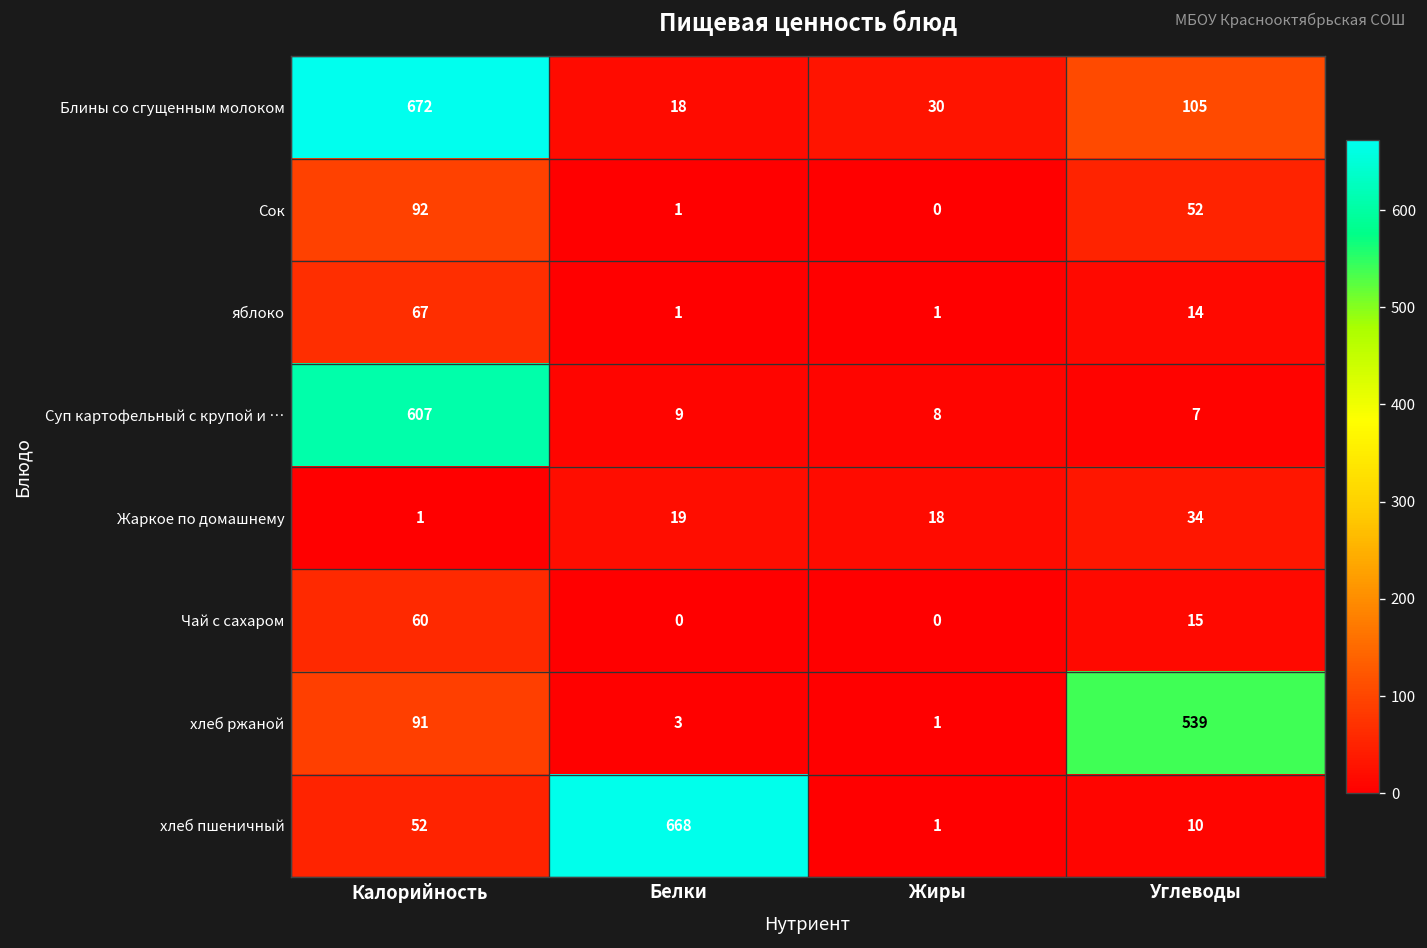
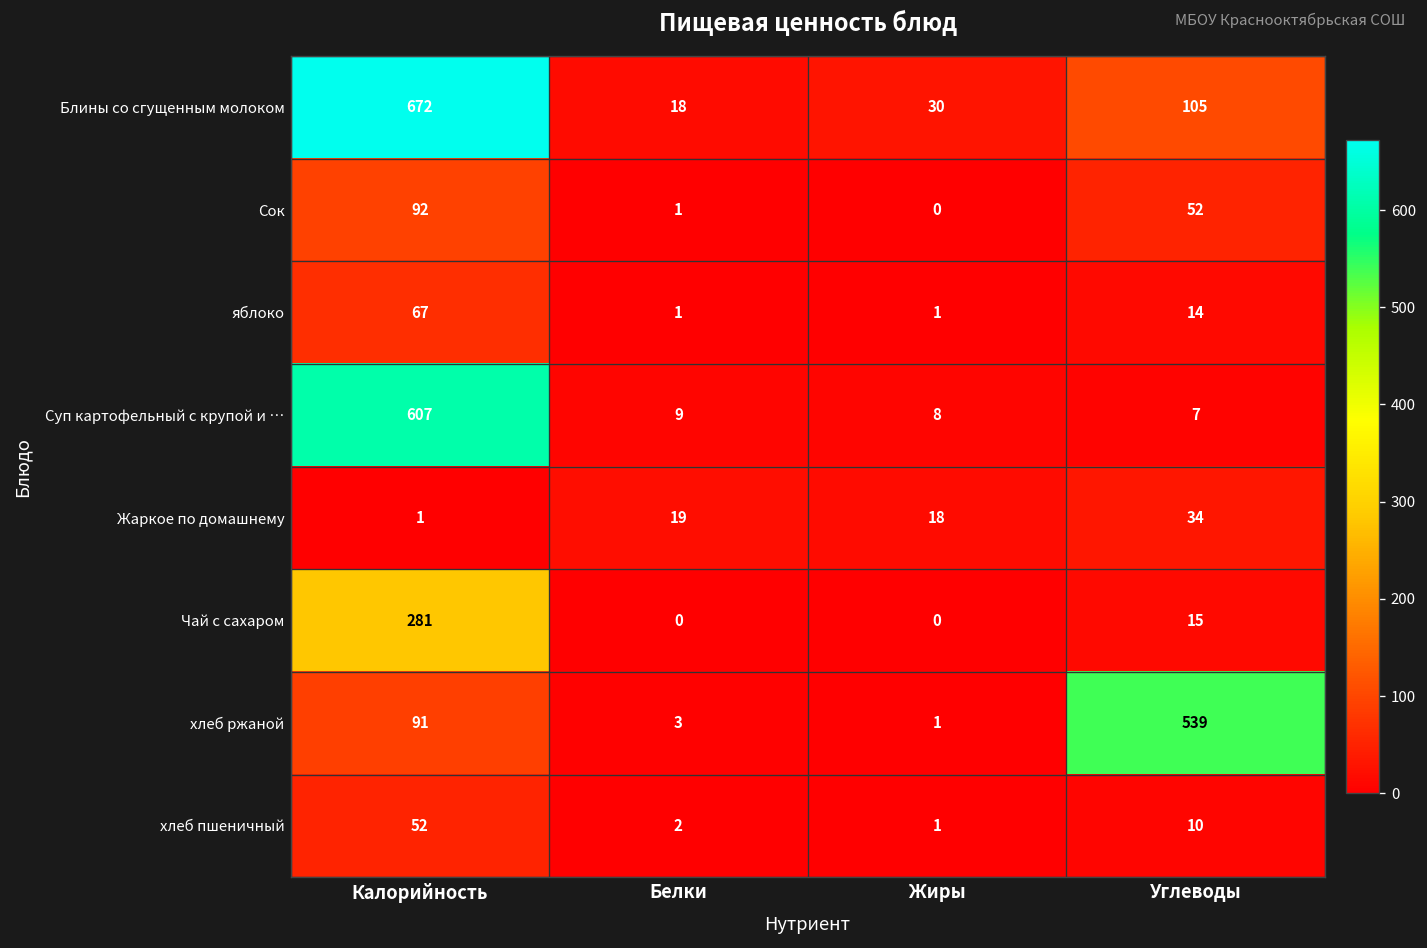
  {
    "Блины со сгущенным молоком": {
      "Калорийность": 672,
      "Белки": 18,
      "Жиры": 30,
      "Углеводы": 105
    },
    "Сок": {
      "Калорийность": 92,
      "Белки": 1,
      "Жиры": 0,
      "Углеводы": 52
    },
    "яблоко": {
      "Калорийность": 67,
      "Белки": 1,
      "Жиры": 1,
      "Углеводы": 14
    },
    "Суп картофельный с крупой и …": {
      "Калорийность": 607,
      "Белки": 9,
      "Жиры": 8,
      "Углеводы": 7
    },
    "Жаркое по домашнему": {
      "Калорийность": 1,
      "Белки": 19,
      "Жиры": 18,
      "Углеводы": 34
    },
    "Чай с сахаром": {
-     "Калорийность": 60,
+     "Калорийность": 281,
      "Белки": 0,
      "Жиры": 0,
      "Углеводы": 15
    },
    "хлеб ржаной": {
      "Калорийность": 91,
      "Белки": 3,
      "Жиры": 1,
      "Углеводы": 539
    },
    "хлеб пшеничный": {
      "Калорийность": 52,
-     "Белки": 668,
+     "Белки": 2,
      "Жиры": 1,
      "Углеводы": 10
    }
  }
